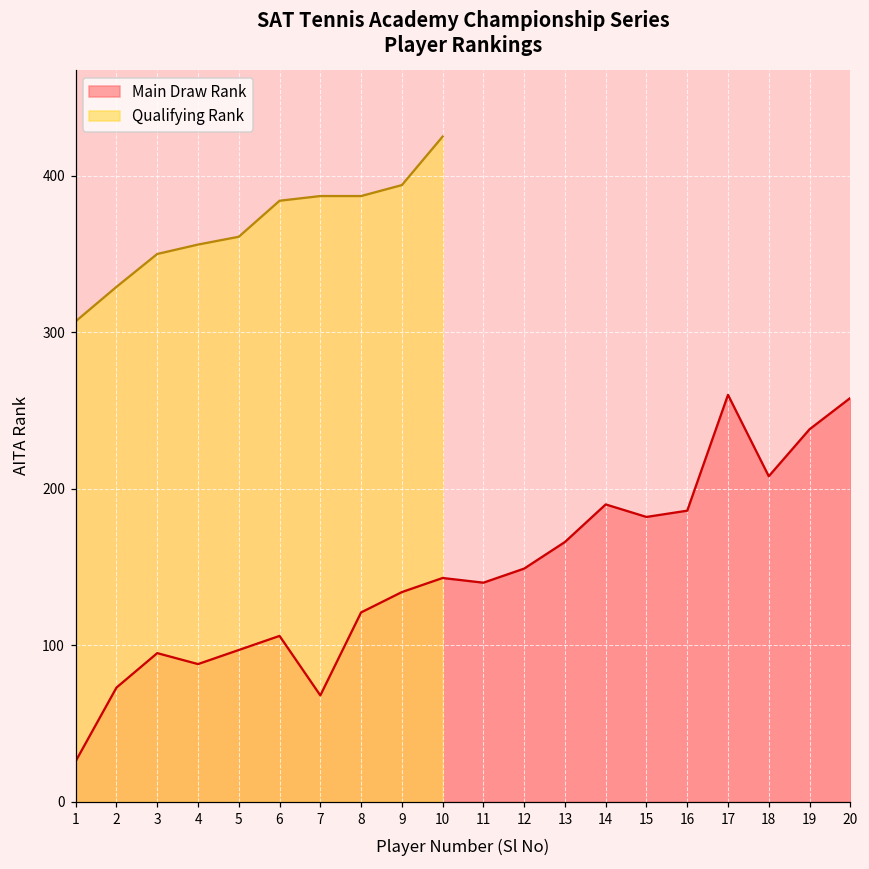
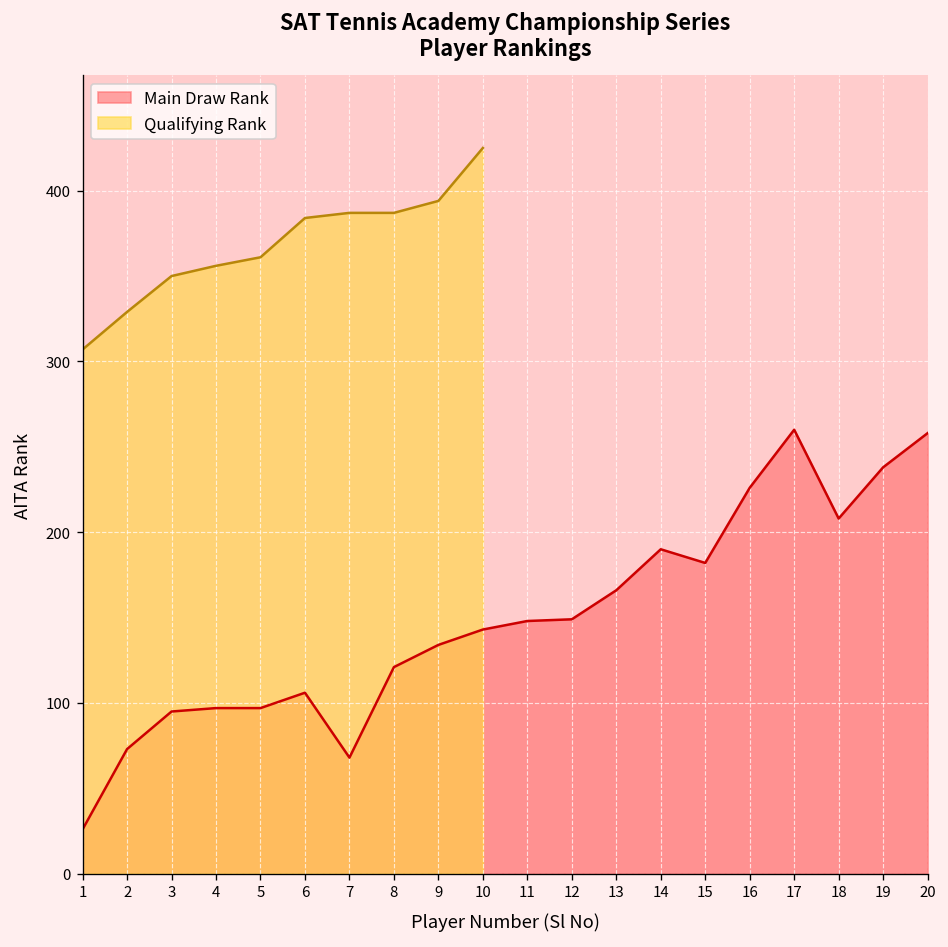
  {
    "Main Draw Rank": {
      "1": 26,
      "2": 73,
      "3": 95,
-     "4": 88,
+     "4": 97,
      "5": 97,
      "6": 106,
      "7": 68,
      "8": 121,
      "9": 134,
      "10": 143,
-     "11": 140,
+     "11": 148,
      "12": 149,
      "13": 166,
      "14": 190,
      "15": 182,
-     "16": 186,
+     "16": 226,
      "17": 260,
      "18": 208,
      "19": 238,
      "20": 258
    },
    "Qualifying Rank": {
      "1": 307,
      "2": 329,
      "3": 350,
      "4": 356,
      "5": 361,
      "6": 384,
      "7": 387,
      "8": 387,
      "9": 394,
      "10": 425
    }
  }
